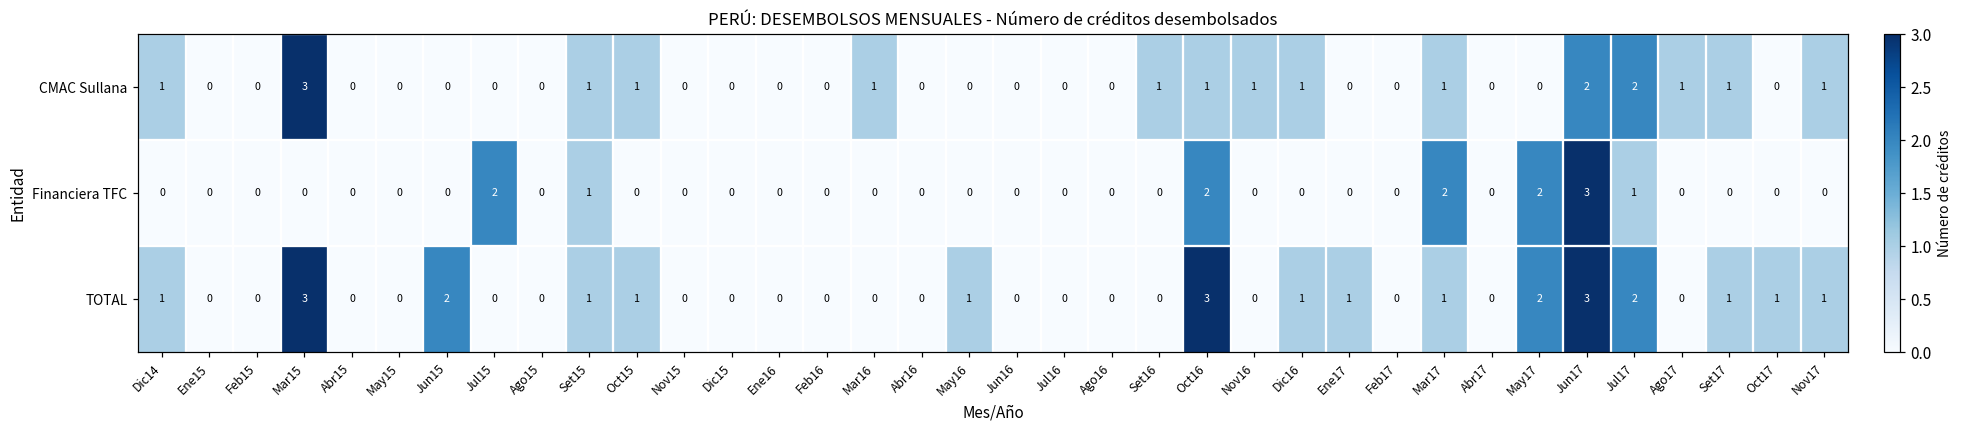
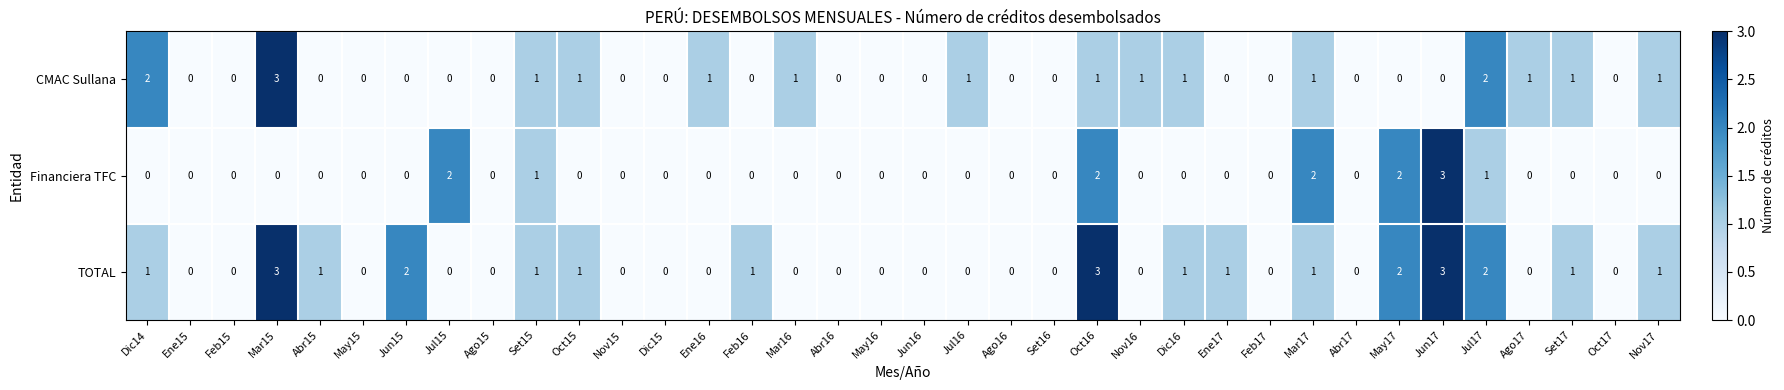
  {
    "CMAC Sullana": {
-     "Dic14": 1,
+     "Dic14": 2,
      "Ene15": 0,
      "Feb15": 0,
      "Mar15": 3,
      "Abr15": 0,
      "May15": 0,
      "Jun15": 0,
      "Jul15": 0,
      "Ago15": 0,
      "Set15": 1,
      "Oct15": 1,
      "Nov15": 0,
      "Dic15": 0,
-     "Ene16": 0,
+     "Ene16": 1,
      "Feb16": 0,
      "Mar16": 1,
      "Abr16": 0,
      "May16": 0,
      "Jun16": 0,
-     "Jul16": 0,
+     "Jul16": 1,
      "Ago16": 0,
-     "Set16": 1,
+     "Set16": 0,
      "Oct16": 1,
      "Nov16": 1,
      "Dic16": 1,
      "Ene17": 0,
      "Feb17": 0,
      "Mar17": 1,
      "Abr17": 0,
      "May17": 0,
-     "Jun17": 2,
+     "Jun17": 0,
      "Jul17": 2,
      "Ago17": 1,
      "Set17": 1,
      "Oct17": 0,
      "Nov17": 1
    },
    "Financiera TFC": {
      "Dic14": 0,
      "Ene15": 0,
      "Feb15": 0,
      "Mar15": 0,
      "Abr15": 0,
      "May15": 0,
      "Jun15": 0,
      "Jul15": 2,
      "Ago15": 0,
      "Set15": 1,
      "Oct15": 0,
      "Nov15": 0,
      "Dic15": 0,
      "Ene16": 0,
      "Feb16": 0,
      "Mar16": 0,
      "Abr16": 0,
      "May16": 0,
      "Jun16": 0,
      "Jul16": 0,
      "Ago16": 0,
      "Set16": 0,
      "Oct16": 2,
      "Nov16": 0,
      "Dic16": 0,
      "Ene17": 0,
      "Feb17": 0,
      "Mar17": 2,
      "Abr17": 0,
      "May17": 2,
      "Jun17": 3,
      "Jul17": 1,
      "Ago17": 0,
      "Set17": 0,
      "Oct17": 0,
      "Nov17": 0
    },
    "TOTAL": {
      "Dic14": 1,
      "Ene15": 0,
      "Feb15": 0,
      "Mar15": 3,
-     "Abr15": 0,
+     "Abr15": 1,
      "May15": 0,
      "Jun15": 2,
      "Jul15": 0,
      "Ago15": 0,
      "Set15": 1,
      "Oct15": 1,
      "Nov15": 0,
      "Dic15": 0,
      "Ene16": 0,
-     "Feb16": 0,
+     "Feb16": 1,
      "Mar16": 0,
      "Abr16": 0,
-     "May16": 1,
+     "May16": 0,
      "Jun16": 0,
      "Jul16": 0,
      "Ago16": 0,
      "Set16": 0,
      "Oct16": 3,
      "Nov16": 0,
      "Dic16": 1,
      "Ene17": 1,
      "Feb17": 0,
      "Mar17": 1,
      "Abr17": 0,
      "May17": 2,
      "Jun17": 3,
      "Jul17": 2,
      "Ago17": 0,
      "Set17": 1,
-     "Oct17": 1,
+     "Oct17": 0,
      "Nov17": 1
    }
  }
